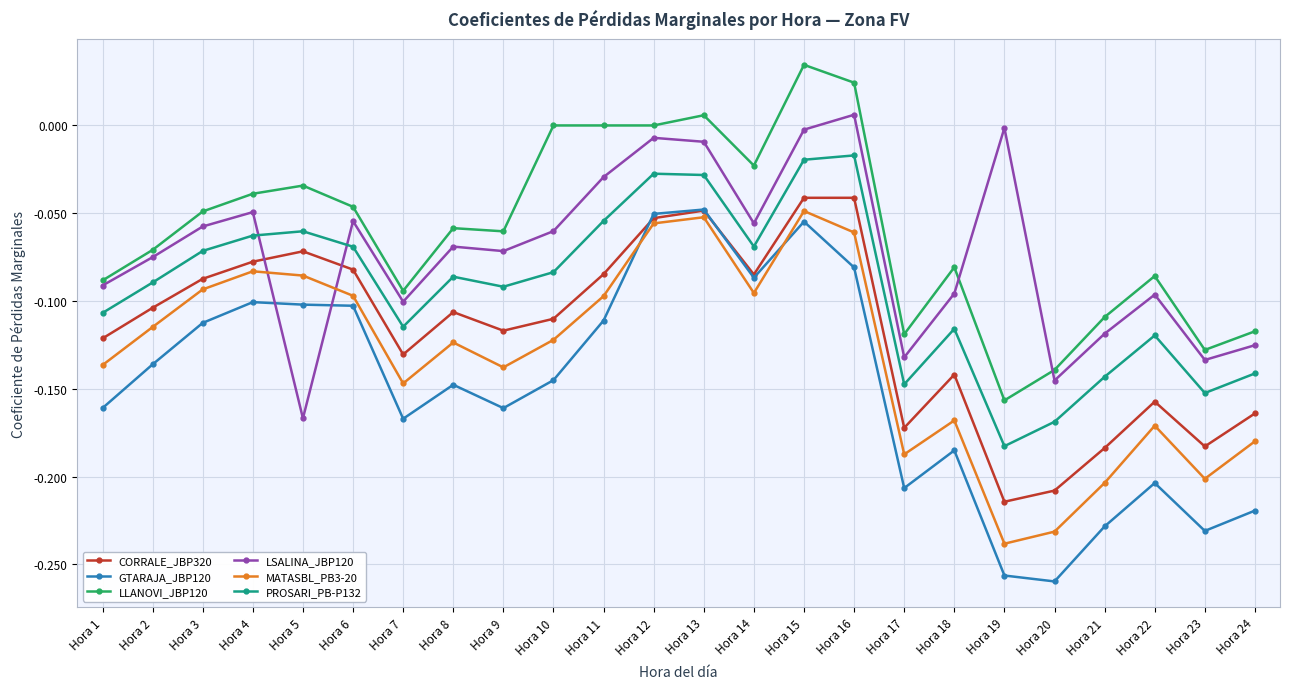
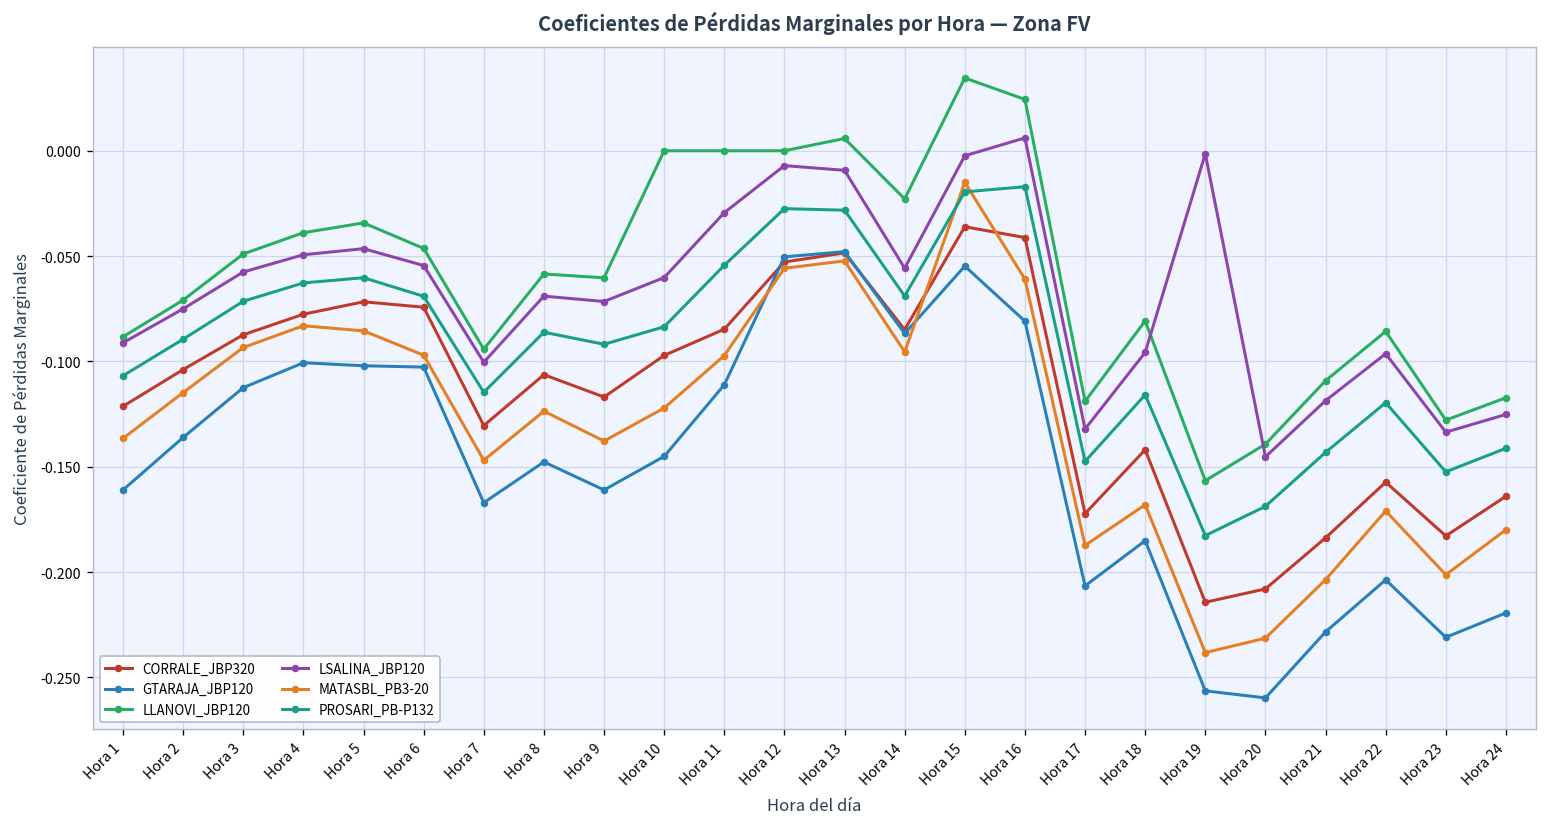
  {
    "CORRALE_JBP320": {
      "Hora 1": -0.121,
      "Hora 2": -0.104,
      "Hora 3": -0.087,
      "Hora 4": -0.078,
      "Hora 5": -0.072,
-     "Hora 6": -0.082,
+     "Hora 6": -0.074,
      "Hora 7": -0.130,
      "Hora 8": -0.106,
      "Hora 9": -0.117,
-     "Hora 10": -0.110,
+     "Hora 10": -0.097,
      "Hora 11": -0.085,
      "Hora 12": -0.053,
      "Hora 14": -0.085,
-     "Hora 15": -0.041,
+     "Hora 15": -0.036,
      "Hora 16": -0.041,
      "Hora 17": -0.172,
      "Hora 18": -0.142,
      "Hora 19": -0.214,
      "Hora 20": -0.208,
      "Hora 21": -0.184,
      "Hora 22": -0.157,
      "Hora 23": -0.183,
      "Hora 24": -0.164
    },
    "GTARAJA_JBP120": {
      "Hora 1": -0.161,
      "Hora 2": -0.136,
      "Hora 3": -0.112,
      "Hora 4": -0.101,
      "Hora 5": -0.102,
      "Hora 6": -0.103,
      "Hora 7": -0.167,
      "Hora 8": -0.148,
      "Hora 9": -0.161,
      "Hora 10": -0.145,
      "Hora 11": -0.111,
      "Hora 12": -0.050,
      "Hora 14": -0.087,
      "Hora 15": -0.055,
      "Hora 16": -0.081,
      "Hora 17": -0.207,
      "Hora 18": -0.185,
      "Hora 19": -0.256,
      "Hora 20": -0.260,
      "Hora 21": -0.228,
      "Hora 22": -0.204,
      "Hora 23": -0.231,
      "Hora 24": -0.219
    },
    "LSALINA_JBP120": {
      "Hora 1": -0.091,
      "Hora 2": -0.075,
      "Hora 3": -0.058,
      "Hora 4": -0.049,
-     "Hora 5": -0.167,
+     "Hora 5": -0.046,
      "Hora 6": -0.055,
      "Hora 7": -0.100,
      "Hora 8": -0.069,
      "Hora 9": -0.072,
      "Hora 10": -0.060,
      "Hora 11": -0.029,
      "Hora 12": -0.007,
      "Hora 13": -0.009,
      "Hora 14": -0.056,
      "Hora 15": -0.002,
      "Hora 16": 0.006,
      "Hora 17": -0.132,
      "Hora 18": -0.096,
      "Hora 19": -0.001,
      "Hora 20": -0.145,
      "Hora 21": -0.119,
      "Hora 22": -0.096,
      "Hora 23": -0.134,
      "Hora 24": -0.125
    },
    "MATASBL_PB3-20": {
      "Hora 1": -0.137,
      "Hora 2": -0.115,
      "Hora 3": -0.093,
      "Hora 4": -0.083,
      "Hora 5": -0.086,
      "Hora 6": -0.097,
      "Hora 7": -0.147,
      "Hora 8": -0.124,
      "Hora 9": -0.138,
      "Hora 10": -0.122,
      "Hora 11": -0.097,
      "Hora 12": -0.056,
      "Hora 13": -0.052,
      "Hora 14": -0.095,
-     "Hora 15": -0.049,
+     "Hora 15": -0.015,
      "Hora 16": -0.061,
      "Hora 17": -0.187,
      "Hora 18": -0.168,
      "Hora 19": -0.238,
      "Hora 20": -0.231,
      "Hora 21": -0.204,
      "Hora 22": -0.171,
      "Hora 23": -0.201,
      "Hora 24": -0.180
    }
  }
